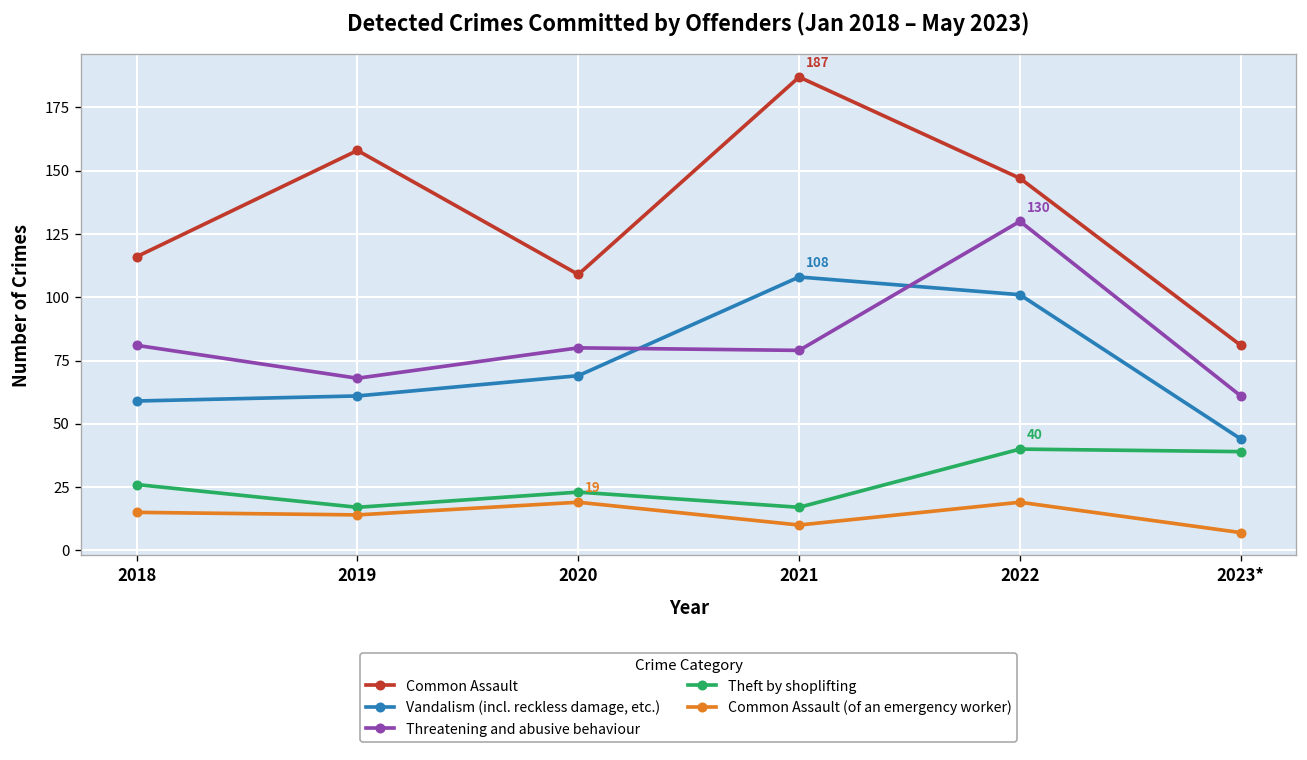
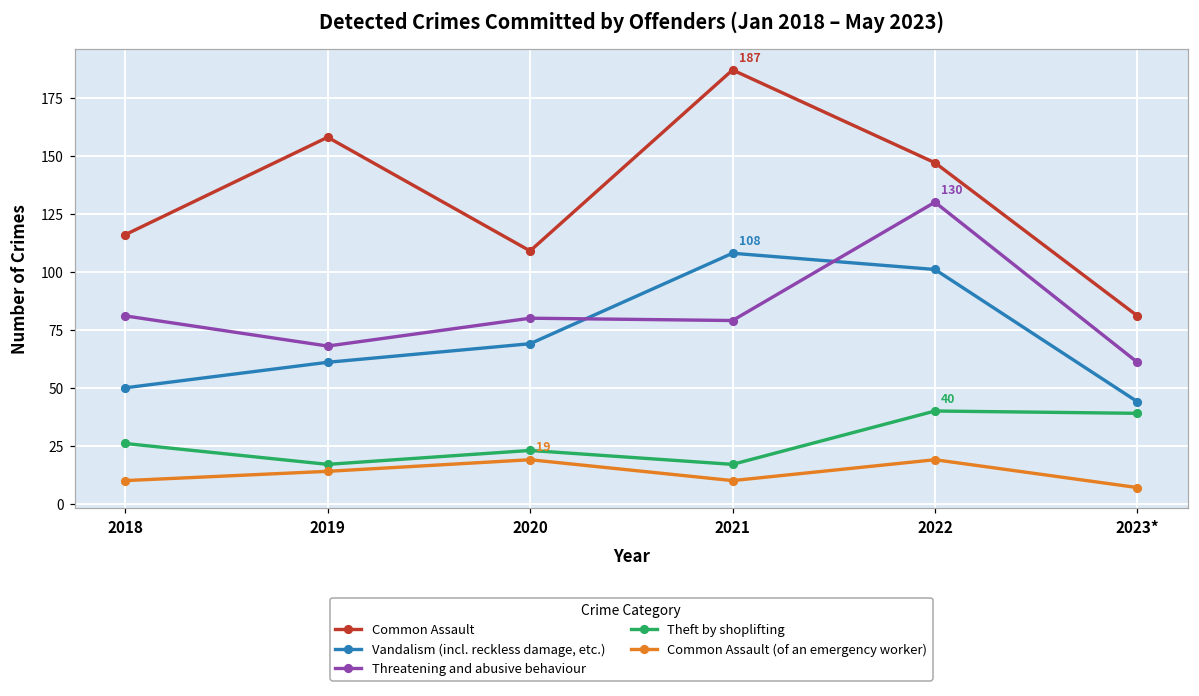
  {
    "Common Assault": {
      "2021": 187
    },
    "Vandalism (incl. reckless damage, etc.)": {
-     "2018": 59,
+     "2018": 50,
      "2019": 61,
      "2020": 69,
      "2022": 101,
      "2023*": 44
    },
    "Threatening and abusive behaviour": {
      "2022": 130
    },
    "Theft by shoplifting": {
      "2022": 40
    },
    "Common Assault (of an emergency worker)": {
-     "2018": 15,
+     "2018": 10,
      "2019": 14,
      "2021": 10,
      "2022": 19,
      "2023*": 7
    }
  }
